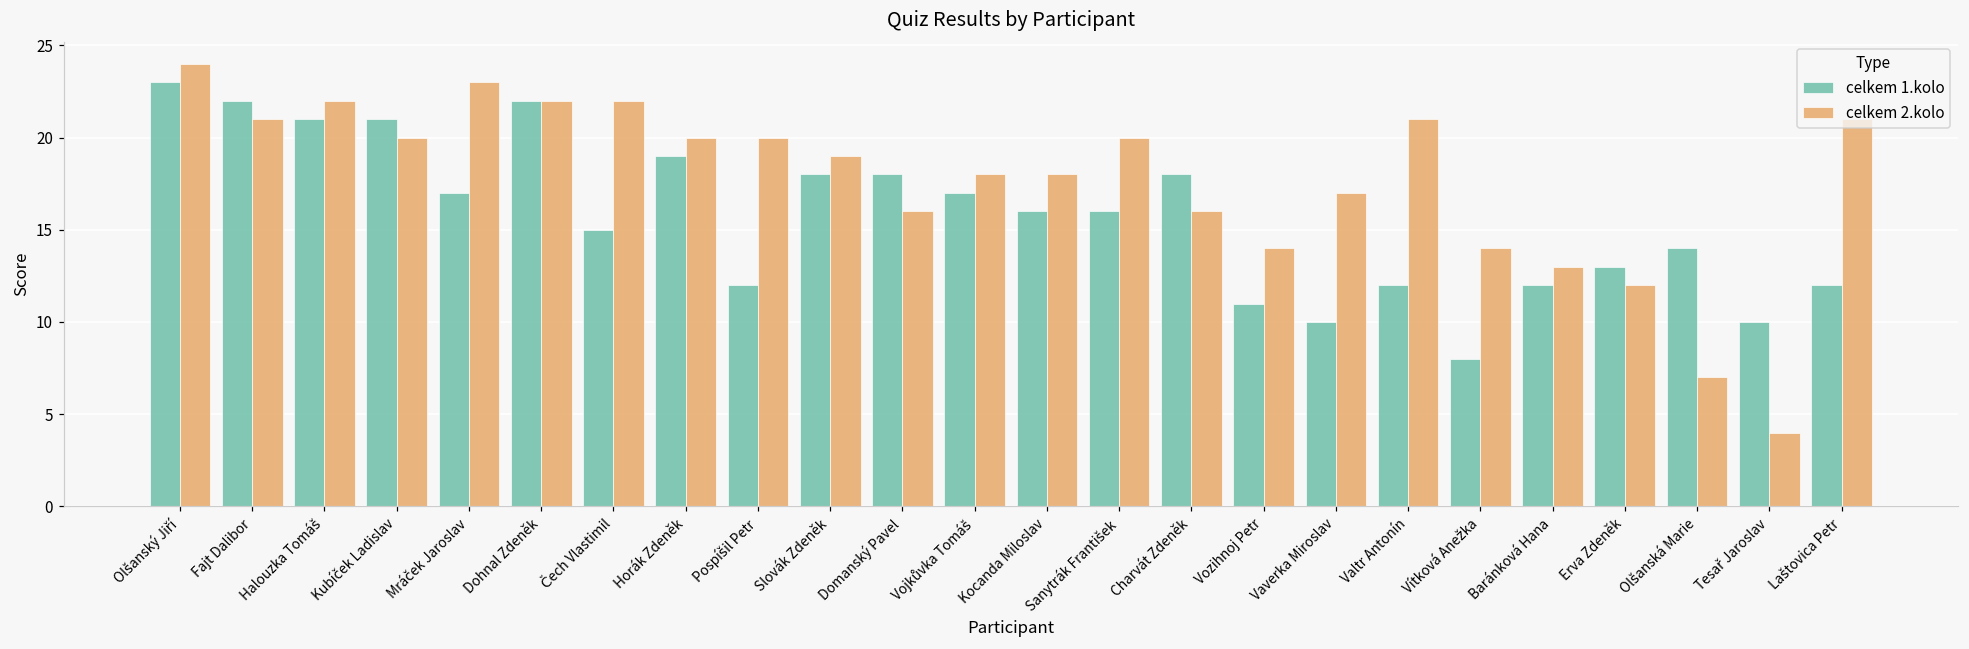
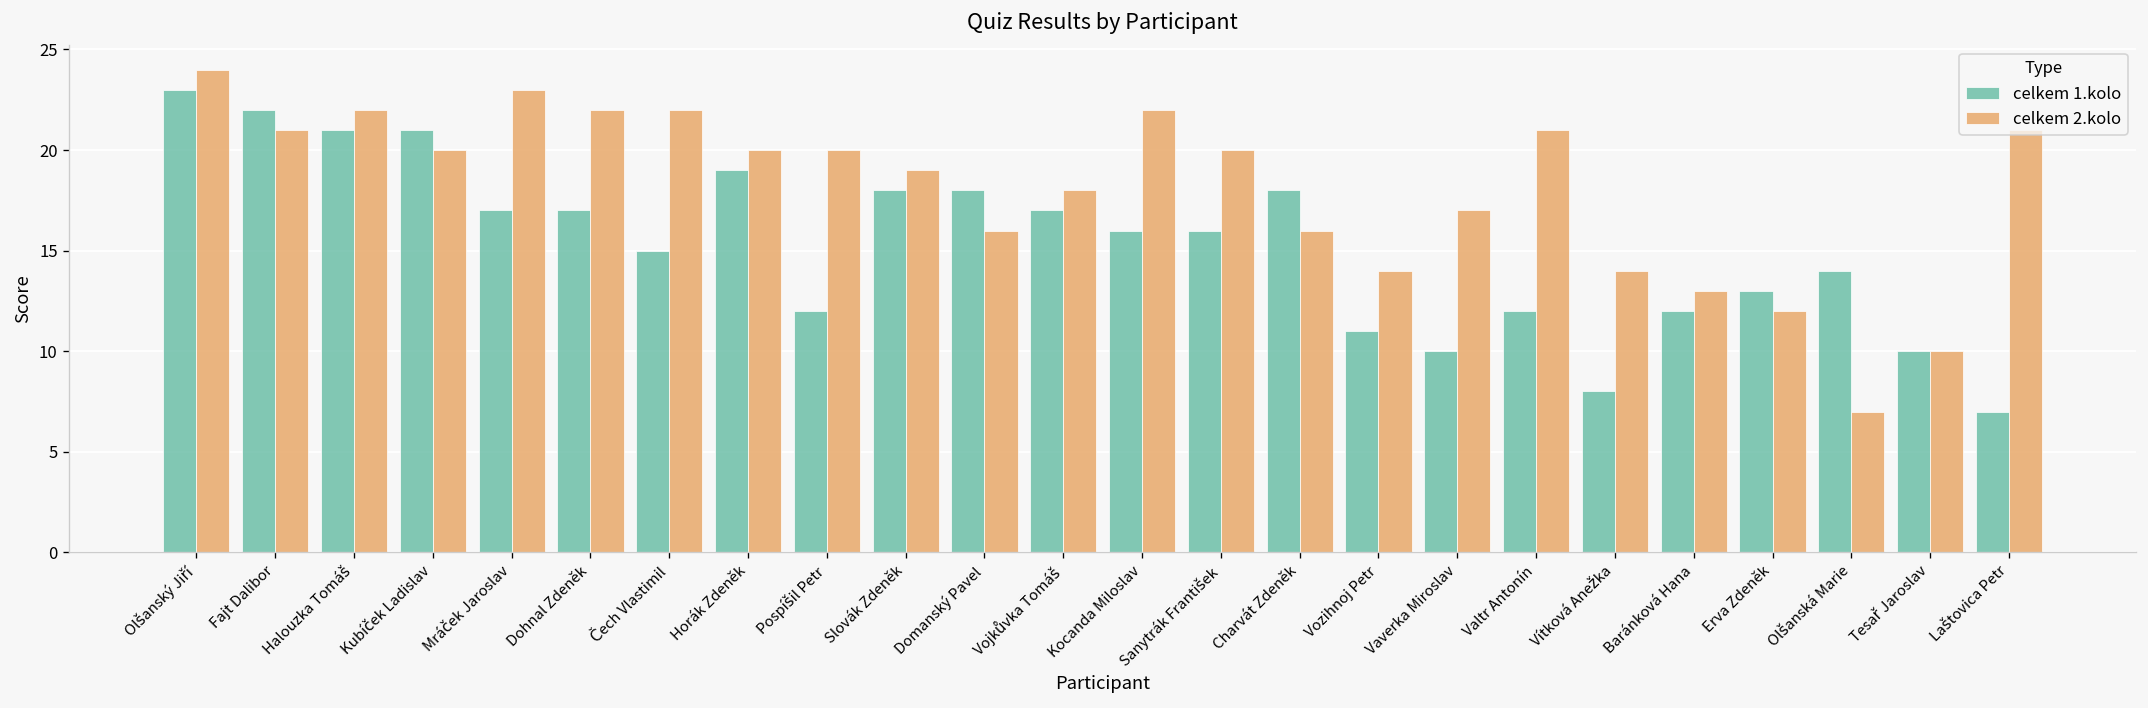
  {
    "celkem 1.kolo": {
      "Olšanský Jiří": 23,
      "Fajt Dalibor": 22,
      "Halouzka Tomáš": 21,
      "Kubíček Ladislav": 21,
      "Mráček Jaroslav": 17,
-     "Dohnal Zdeněk": 22,
+     "Dohnal Zdeněk": 17,
      "Čech Vlastimil": 15,
      "Horák Zdeněk": 19,
      "Pospíšil Petr": 12,
      "Slovák Zdeněk": 18,
      "Domanský Pavel": 18,
      "Vojkůvka Tomáš": 17,
      "Kocanda Miloslav": 16,
      "Sanytrák František": 16,
      "Charvát Zdeněk": 18,
      "Vozihnoj Petr": 11,
      "Vaverka Miroslav": 10,
      "Valtr Antonín": 12,
      "Vítková Anežka": 8,
      "Baránková Hana": 12,
      "Erva Zdeněk": 13,
      "Olšanská Marie": 14,
      "Tesař Jaroslav": 10,
-     "Laštovica Petr": 12
+     "Laštovica Petr": 7
    },
    "celkem 2.kolo": {
      "Olšanský Jiří": 24,
      "Fajt Dalibor": 21,
      "Halouzka Tomáš": 22,
      "Kubíček Ladislav": 20,
      "Mráček Jaroslav": 23,
      "Dohnal Zdeněk": 22,
      "Čech Vlastimil": 22,
      "Horák Zdeněk": 20,
      "Pospíšil Petr": 20,
      "Slovák Zdeněk": 19,
      "Domanský Pavel": 16,
      "Vojkůvka Tomáš": 18,
-     "Kocanda Miloslav": 18,
+     "Kocanda Miloslav": 22,
      "Sanytrák František": 20,
      "Charvát Zdeněk": 16,
      "Vozihnoj Petr": 14,
      "Vaverka Miroslav": 17,
      "Valtr Antonín": 21,
      "Vítková Anežka": 14,
      "Baránková Hana": 13,
      "Erva Zdeněk": 12,
      "Olšanská Marie": 7,
-     "Tesař Jaroslav": 4
+     "Tesař Jaroslav": 10
    }
  }
